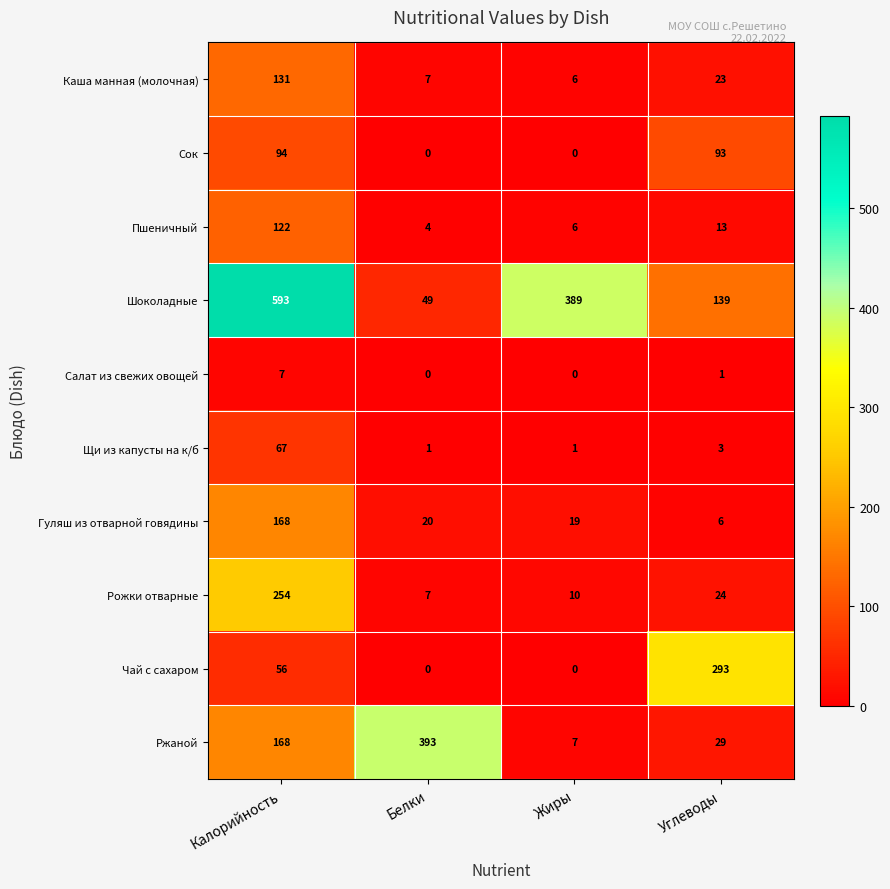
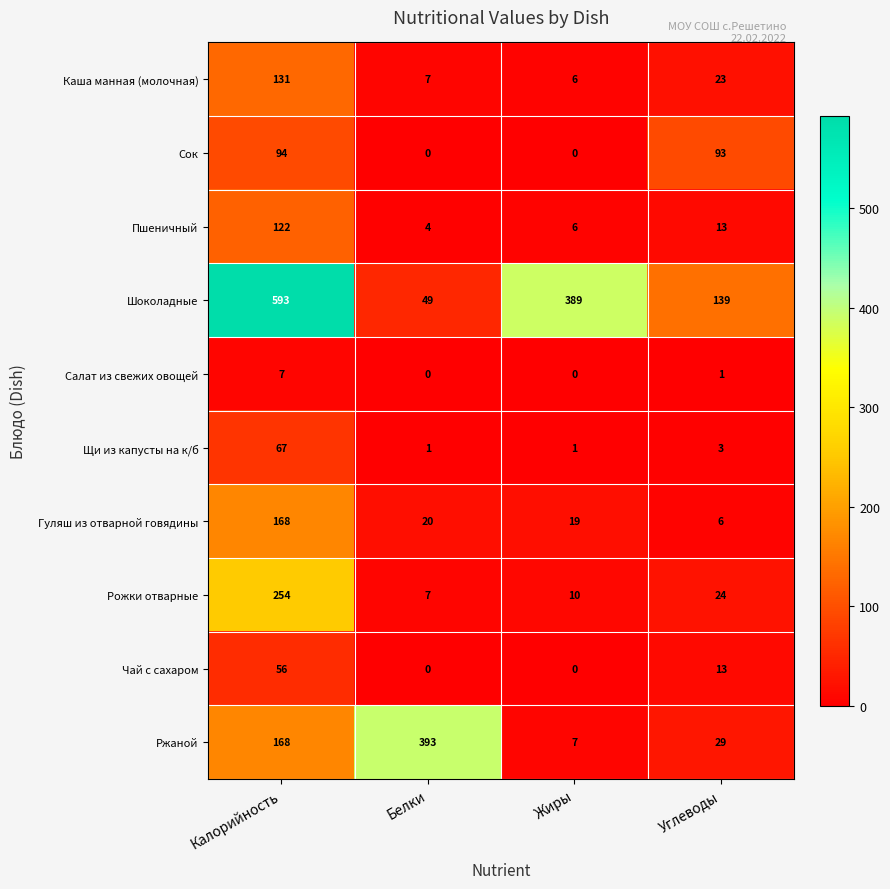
  {
    "Каша манная (молочная)": {
      "Калорийность": 131,
      "Белки": 7,
      "Жиры": 6,
      "Углеводы": 23
    },
    "Сок": {
      "Калорийность": 94,
      "Белки": 0,
      "Жиры": 0,
      "Углеводы": 93
    },
    "Пшеничный": {
      "Калорийность": 122,
      "Белки": 4,
      "Жиры": 6,
      "Углеводы": 13
    },
    "Шоколадные": {
      "Калорийность": 593,
      "Белки": 49,
      "Жиры": 389,
      "Углеводы": 139
    },
    "Салат из свежих овощей": {
      "Калорийность": 7,
      "Белки": 0,
      "Жиры": 0,
      "Углеводы": 1
    },
    "Щи из капусты на к/б": {
      "Калорийность": 67,
      "Белки": 1,
      "Жиры": 1,
      "Углеводы": 3
    },
    "Гуляш из отварной говядины": {
      "Калорийность": 168,
      "Белки": 20,
      "Жиры": 19,
      "Углеводы": 6
    },
    "Рожки отварные": {
      "Калорийность": 254,
      "Белки": 7,
      "Жиры": 10,
      "Углеводы": 24
    },
    "Чай с сахаром": {
      "Калорийность": 56,
      "Белки": 0,
      "Жиры": 0,
-     "Углеводы": 293
+     "Углеводы": 13
    },
    "Ржаной": {
      "Калорийность": 168,
      "Белки": 393,
      "Жиры": 7,
      "Углеводы": 29
    }
  }
